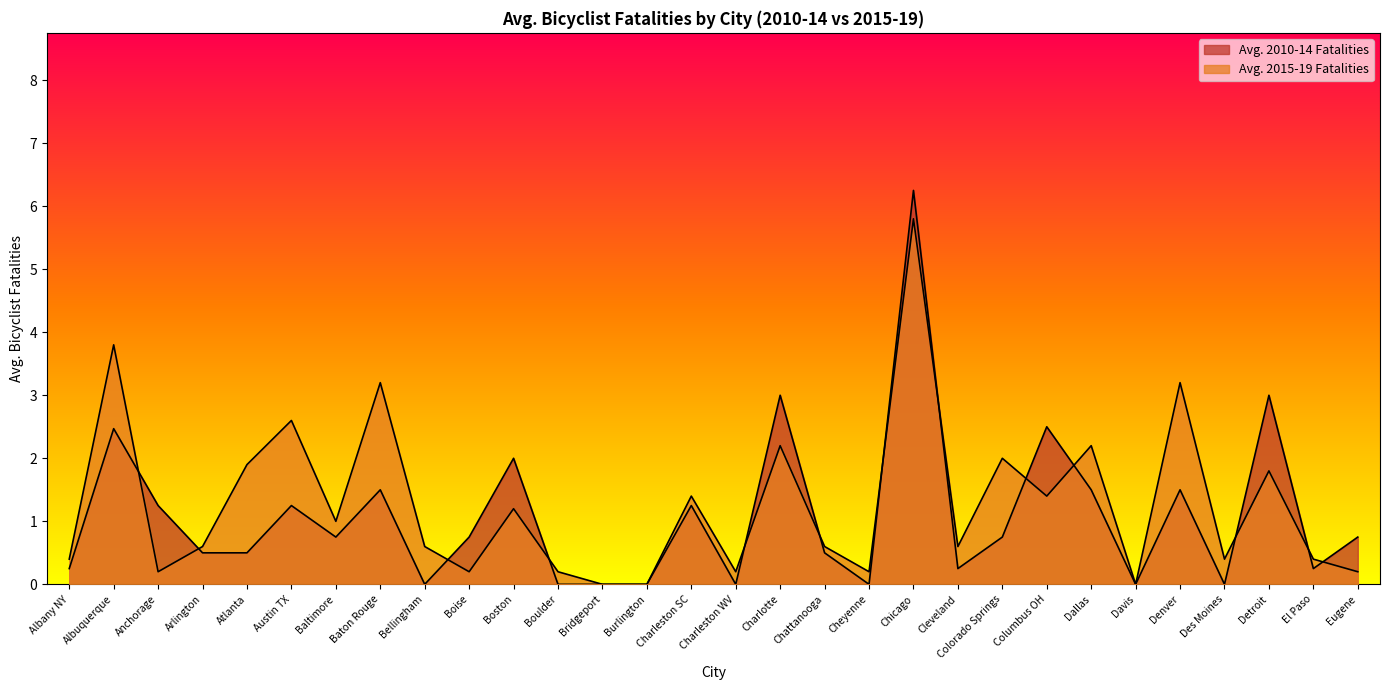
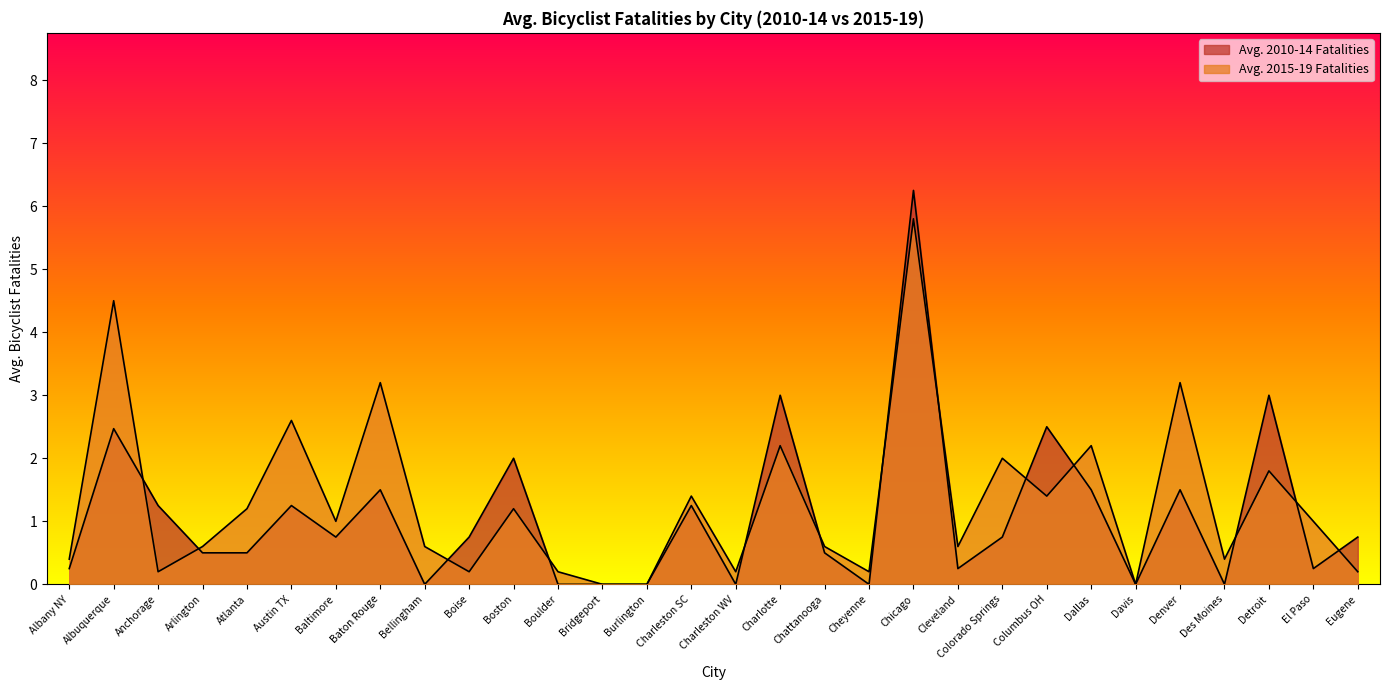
  {
    "Avg. 2010-14 Fatalities": {
      "Albany NY": 0.3,
      "Albuquerque": 2.5,
      "Anchorage": 1.3,
      "Arlington": 0.5,
      "Atlanta": 0.5,
      "Austin TX": 1.3,
      "Baltimore": 0.8,
      "Baton Rouge": 1.5,
      "Bellingham": 0.0,
      "Boise": 0.8,
      "Boston": 2.0,
      "Boulder": 0.0,
      "Charleston SC": 1.3,
      "Charleston WV": 0.0,
      "Charlotte": 3.0,
      "Chattanooga": 0.5,
      "Cheyenne": 0.0,
      "Chicago": 6.3,
      "Cleveland": 0.3,
      "Colorado Springs": 0.8,
      "Columbus OH": 2.5,
      "Dallas": 1.5,
      "Denver": 1.5,
      "Des Moines": 0.0,
      "Detroit": 3.0,
      "El Paso": 0.3,
      "Eugene": 0.8
    },
    "Avg. 2015-19 Fatalities": {
      "Albany NY": 0.4,
-     "Albuquerque": 3.8,
+     "Albuquerque": 4.5,
      "Anchorage": 0.2,
      "Arlington": 0.6,
-     "Atlanta": 1.9,
+     "Atlanta": 1.2,
      "Austin TX": 2.6,
      "Baltimore": 1.0,
      "Baton Rouge": 3.2,
      "Bellingham": 0.6,
      "Boise": 0.2,
      "Boston": 1.2,
      "Boulder": 0.2,
      "Charleston SC": 1.4,
      "Charleston WV": 0.2,
      "Charlotte": 2.2,
      "Chattanooga": 0.6,
      "Cheyenne": 0.2,
      "Chicago": 5.8,
      "Cleveland": 0.6,
      "Colorado Springs": 2.0,
      "Columbus OH": 1.4,
      "Dallas": 2.2,
      "Denver": 3.2,
      "Des Moines": 0.4,
      "Detroit": 1.8,
-     "El Paso": 0.4,
+     "El Paso": 1.0,
      "Eugene": 0.2
    }
  }
